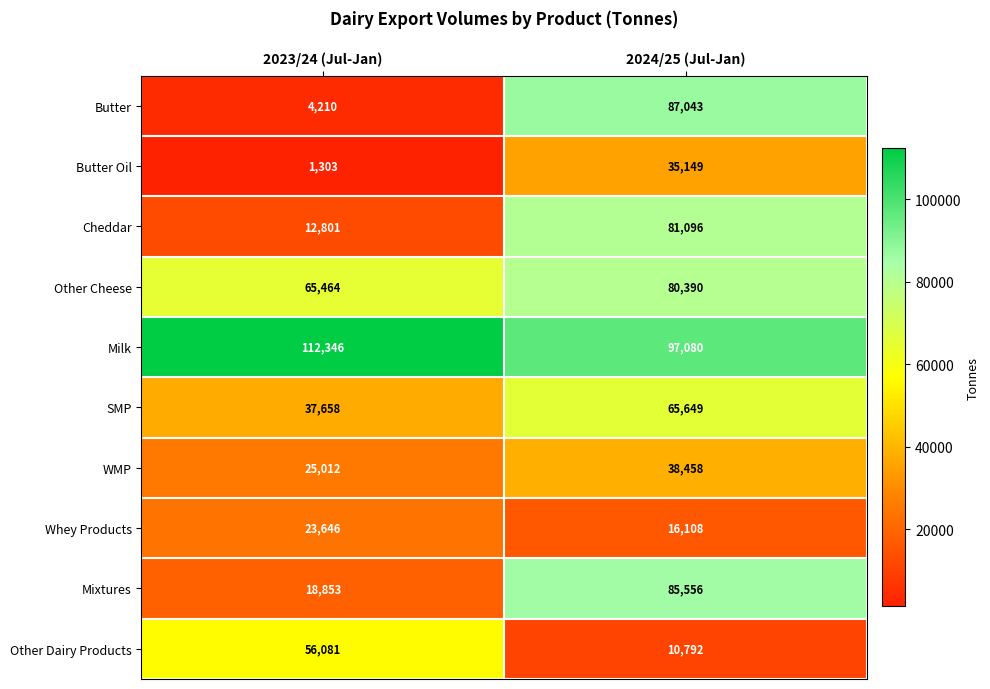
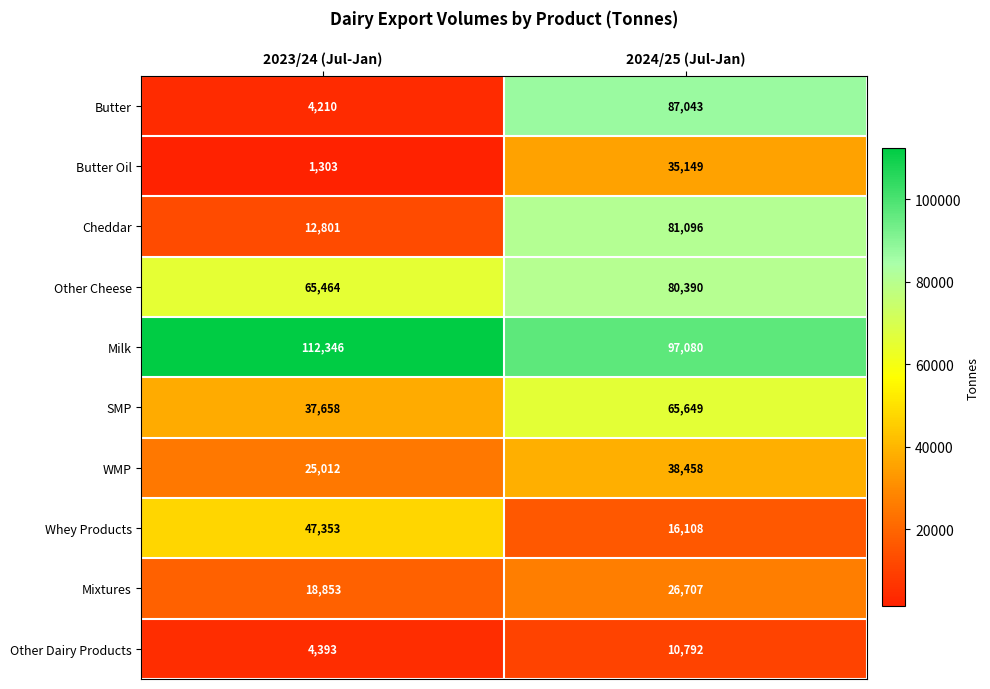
  {
    "Butter": {
      "2023/24 (Jul-Jan)": "4,210",
      "2024/25 (Jul-Jan)": "87,043"
    },
    "Butter Oil": {
      "2023/24 (Jul-Jan)": "1,303",
      "2024/25 (Jul-Jan)": "35,149"
    },
    "Cheddar": {
      "2023/24 (Jul-Jan)": "12,801",
      "2024/25 (Jul-Jan)": "81,096"
    },
    "Other Cheese": {
      "2023/24 (Jul-Jan)": "65,464",
      "2024/25 (Jul-Jan)": "80,390"
    },
    "Milk": {
      "2023/24 (Jul-Jan)": "112,346",
      "2024/25 (Jul-Jan)": "97,080"
    },
    "SMP": {
      "2023/24 (Jul-Jan)": "37,658",
      "2024/25 (Jul-Jan)": "65,649"
    },
    "WMP": {
      "2023/24 (Jul-Jan)": "25,012",
      "2024/25 (Jul-Jan)": "38,458"
    },
    "Whey Products": {
-     "2023/24 (Jul-Jan)": "23,646",
+     "2023/24 (Jul-Jan)": "47,353",
      "2024/25 (Jul-Jan)": "16,108"
    },
    "Mixtures": {
      "2023/24 (Jul-Jan)": "18,853",
-     "2024/25 (Jul-Jan)": "85,556"
+     "2024/25 (Jul-Jan)": "26,707"
    },
    "Other Dairy Products": {
-     "2023/24 (Jul-Jan)": "56,081",
+     "2023/24 (Jul-Jan)": "4,393",
      "2024/25 (Jul-Jan)": "10,792"
    }
  }
